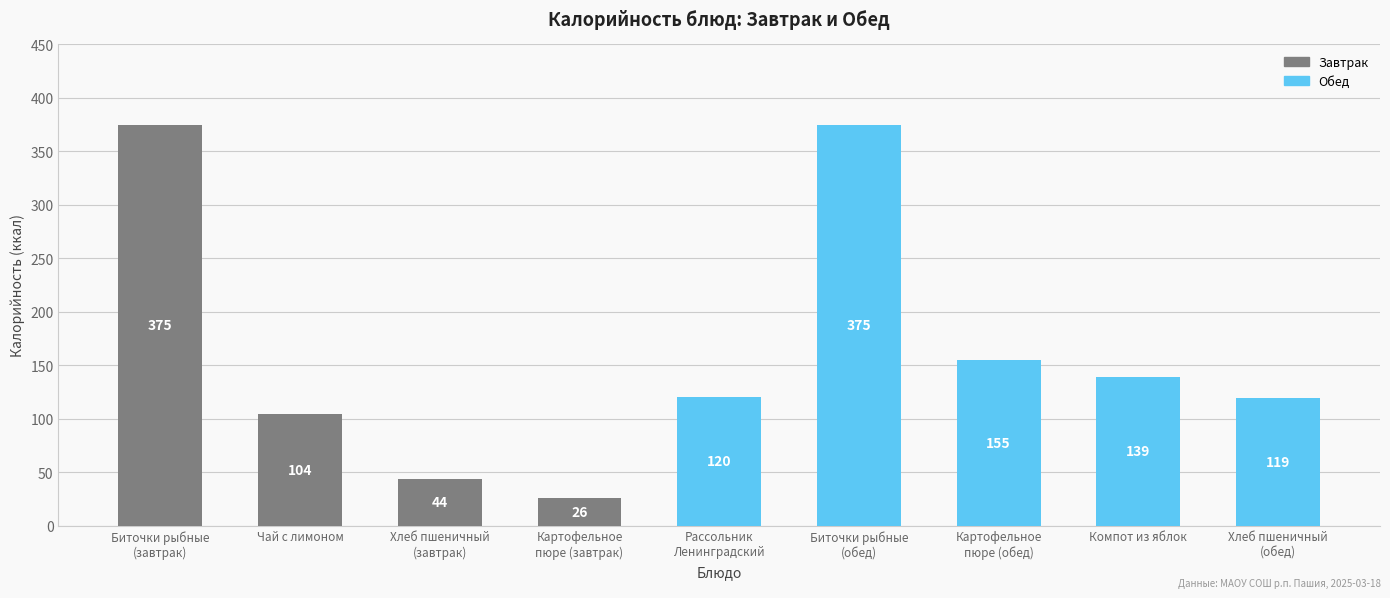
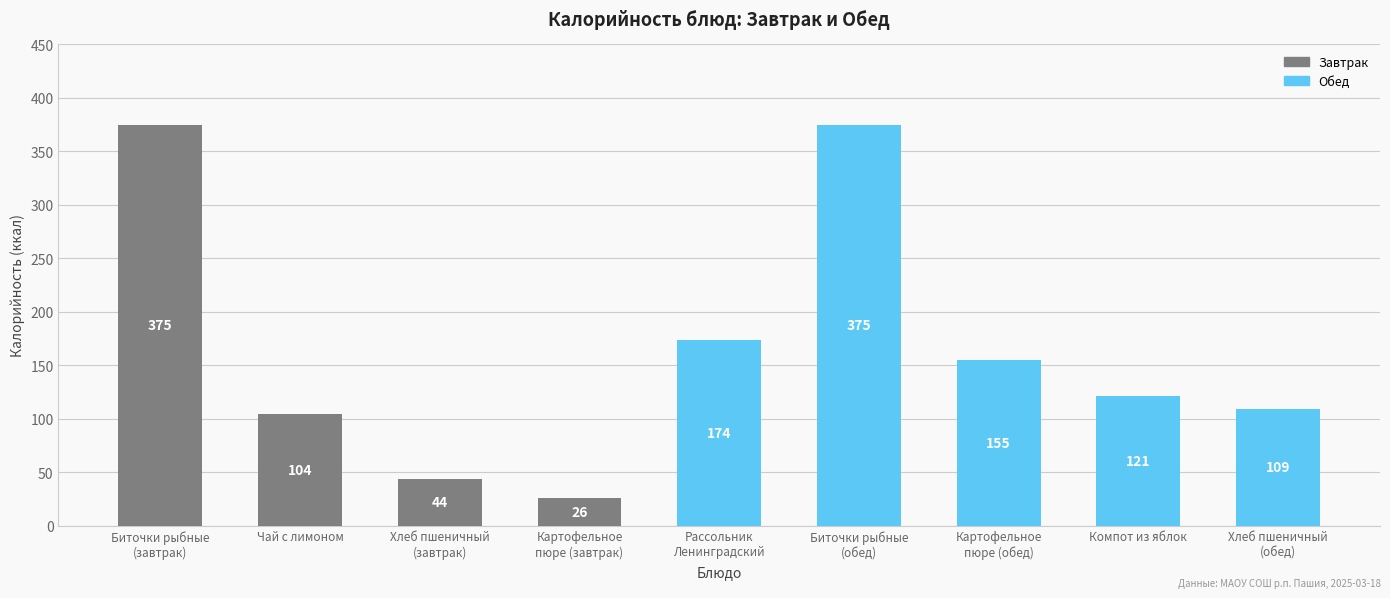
  {
    "Завтрак": {
      "Биточки рыбные (завтрак)": 375,
      "Чай с лимоном": 104,
      "Хлеб пшеничный (завтрак)": 44,
      "Картофельное пюре (завтрак)": 26
    },
    "Обед": {
-     "Рассольник Ленинградский": 120,
+     "Рассольник Ленинградский": 174,
      "Биточки рыбные (обед)": 375,
      "Картофельное пюре (обед)": 155,
-     "Компот из яблок": 139,
-     "Хлеб пшеничный (обед)": 119
+     "Компот из яблок": 121,
+     "Хлеб пшеничный (обед)": 109
    }
  }
